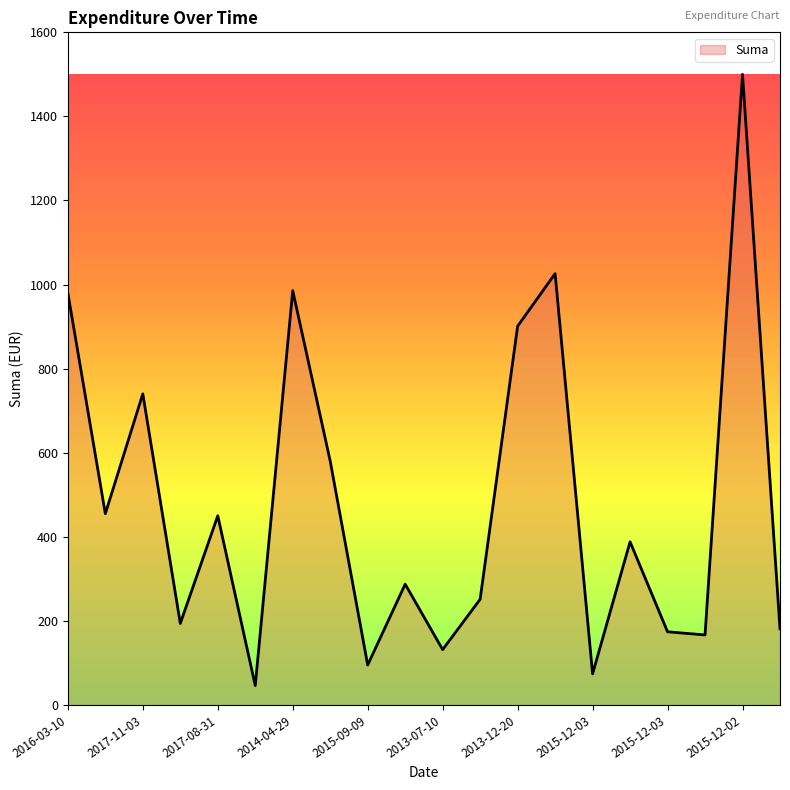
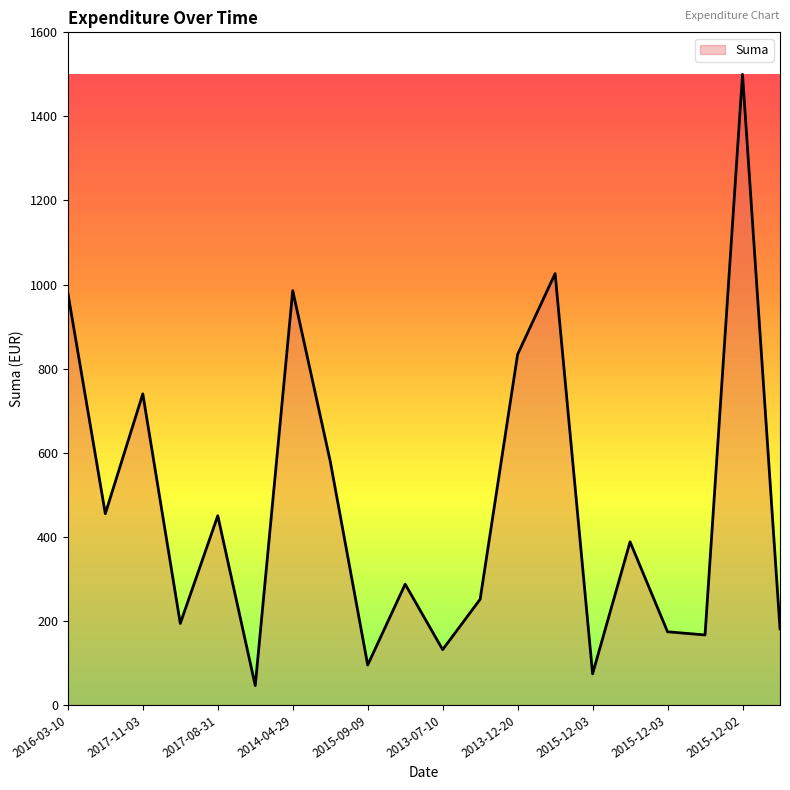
  {
    "2016-03-10": 980,
    "2017-11-03": 740,
    "2017-08-31": 450,
    "2014-04-29": 990,
    "2015-09-09": 100,
-   "2013-12-20": 900
+   "2013-12-20": 830
  }
